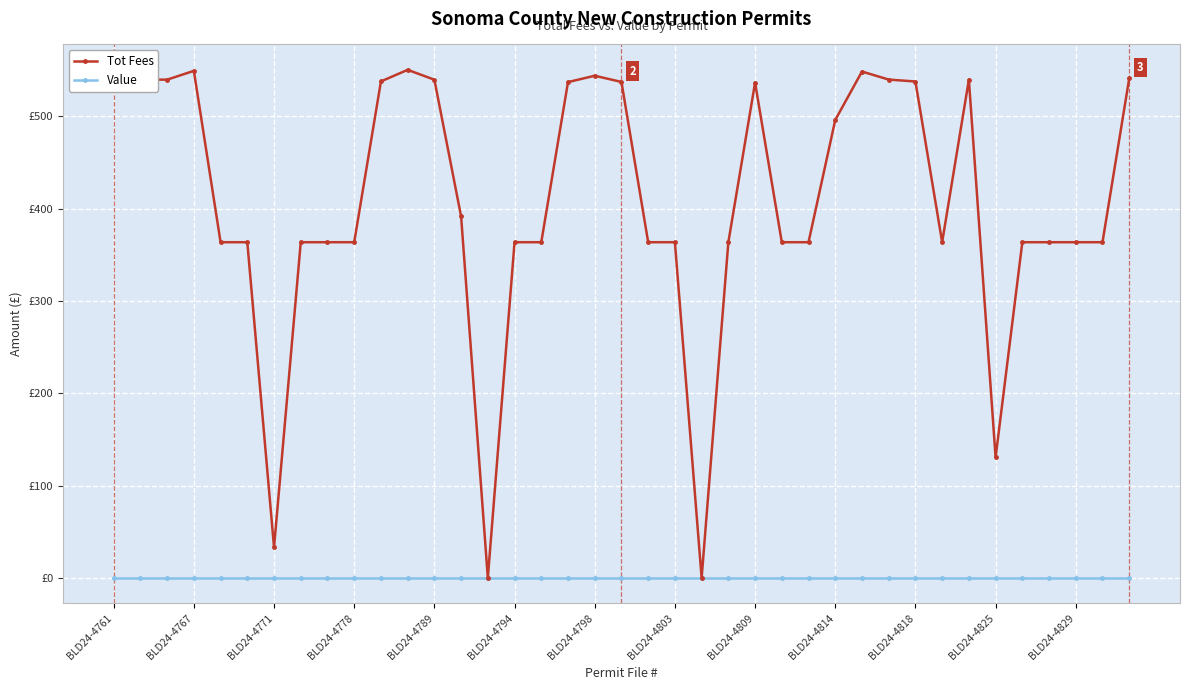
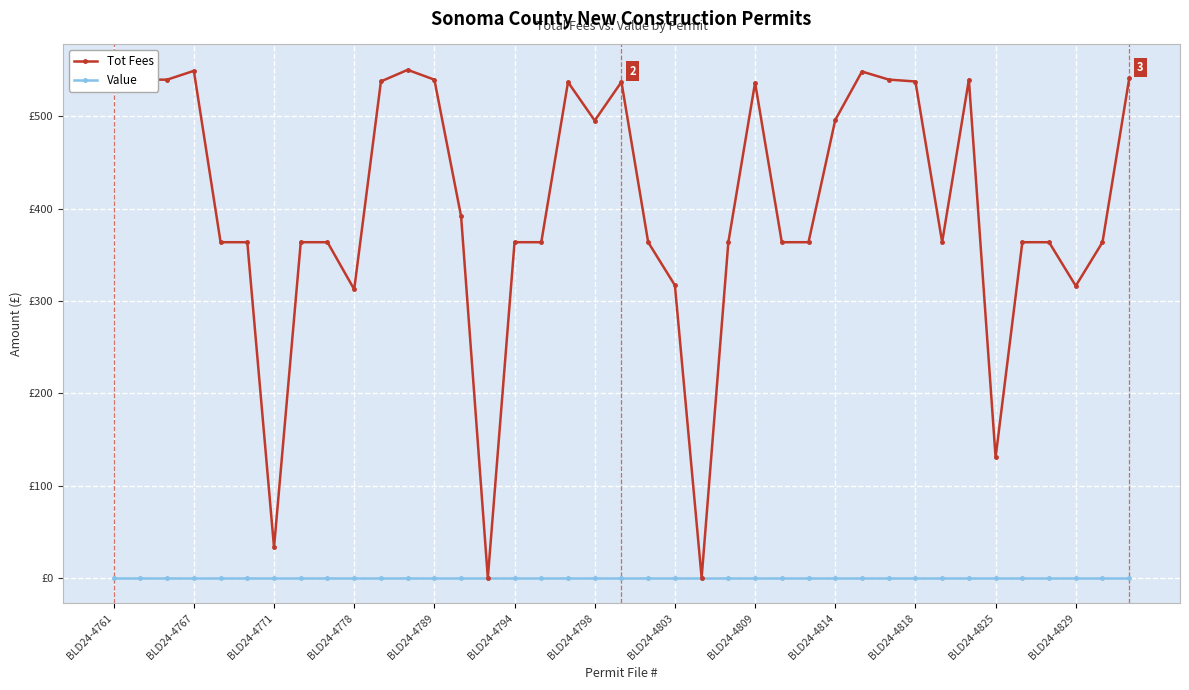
  {
    "Tot Fees": {
      "BLD24-4767": "£550",
      "BLD24-4771": "£30",
-     "BLD24-4778": "£360",
+     "BLD24-4778": "£310",
      "BLD24-4789": "£540",
      "BLD24-4794": "£360",
-     "BLD24-4798": "£540",
-     "BLD24-4803": "£360",
+     "BLD24-4798": "£500",
+     "BLD24-4803": "£320",
      "BLD24-4809": "£540",
      "BLD24-4814": "£500",
      "BLD24-4818": "£540",
      "BLD24-4825": "£130",
-     "BLD24-4829": "£360"
+     "BLD24-4829": "£320"
    },
    "Value": {
      "BLD24-4761": "£0",
      "BLD24-4767": "£0",
      "BLD24-4771": "£0",
      "BLD24-4778": "£0",
      "BLD24-4789": "£0",
      "BLD24-4794": "£0",
      "BLD24-4798": "£0",
      "BLD24-4803": "£0",
      "BLD24-4809": "£0",
      "BLD24-4814": "£0",
      "BLD24-4818": "£0",
      "BLD24-4825": "£0",
      "BLD24-4829": "£0"
    }
  }
